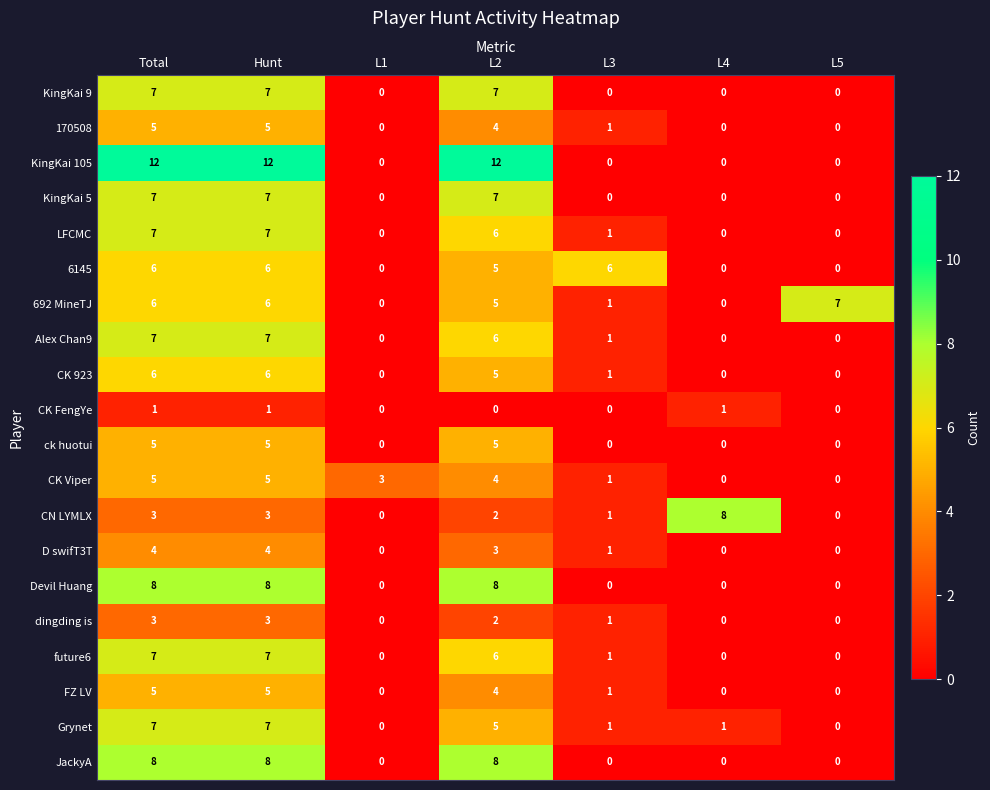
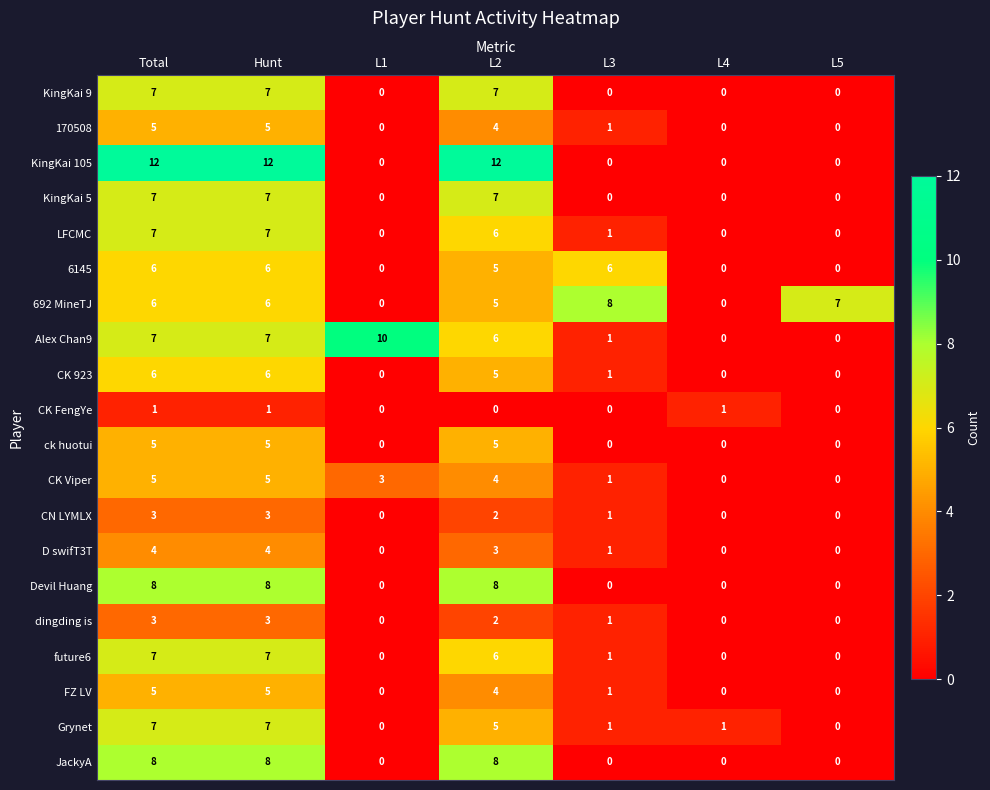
  {
    "KingKai 9": {
      "Total": 7,
      "Hunt": 7,
      "L1": 0,
      "L2": 7,
      "L3": 0,
      "L4": 0,
      "L5": 0
    },
    "170508": {
      "Total": 5,
      "Hunt": 5,
      "L1": 0,
      "L2": 4,
      "L3": 1,
      "L4": 0,
      "L5": 0
    },
    "KingKai 105": {
      "Total": 12,
      "Hunt": 12,
      "L1": 0,
      "L2": 12,
      "L3": 0,
      "L4": 0,
      "L5": 0
    },
    "KingKai 5": {
      "Total": 7,
      "Hunt": 7,
      "L1": 0,
      "L2": 7,
      "L3": 0,
      "L4": 0,
      "L5": 0
    },
    "LFCMC": {
      "Total": 7,
      "Hunt": 7,
      "L1": 0,
      "L2": 6,
      "L3": 1,
      "L4": 0,
      "L5": 0
    },
    "6145": {
      "Total": 6,
      "Hunt": 6,
      "L1": 0,
      "L2": 5,
      "L3": 6,
      "L4": 0,
      "L5": 0
    },
    "692 MineTJ": {
      "Total": 6,
      "Hunt": 6,
      "L1": 0,
      "L2": 5,
-     "L3": 1,
+     "L3": 8,
      "L4": 0,
      "L5": 7
    },
    "Alex Chan9": {
      "Total": 7,
      "Hunt": 7,
-     "L1": 0,
+     "L1": 10,
      "L2": 6,
      "L3": 1,
      "L4": 0,
      "L5": 0
    },
    "CK 923": {
      "Total": 6,
      "Hunt": 6,
      "L1": 0,
      "L2": 5,
      "L3": 1,
      "L4": 0,
      "L5": 0
    },
    "CK FengYe": {
      "Total": 1,
      "Hunt": 1,
      "L1": 0,
      "L2": 0,
      "L3": 0,
      "L4": 1,
      "L5": 0
    },
    "ck huotui": {
      "Total": 5,
      "Hunt": 5,
      "L1": 0,
      "L2": 5,
      "L3": 0,
      "L4": 0,
      "L5": 0
    },
    "CK Viper": {
      "Total": 5,
      "Hunt": 5,
      "L1": 3,
      "L2": 4,
      "L3": 1,
      "L4": 0,
      "L5": 0
    },
    "CN LYMLX": {
      "Total": 3,
      "Hunt": 3,
      "L1": 0,
      "L2": 2,
      "L3": 1,
-     "L4": 8,
+     "L4": 0,
      "L5": 0
    },
    "D swifT3T": {
      "Total": 4,
      "Hunt": 4,
      "L1": 0,
      "L2": 3,
      "L3": 1,
      "L4": 0,
      "L5": 0
    },
    "Devil Huang": {
      "Total": 8,
      "Hunt": 8,
      "L1": 0,
      "L2": 8,
      "L3": 0,
      "L4": 0,
      "L5": 0
    },
    "dingding is": {
      "Total": 3,
      "Hunt": 3,
      "L1": 0,
      "L2": 2,
      "L3": 1,
      "L4": 0,
      "L5": 0
    },
    "future6": {
      "Total": 7,
      "Hunt": 7,
      "L1": 0,
      "L2": 6,
      "L3": 1,
      "L4": 0,
      "L5": 0
    },
    "FZ LV": {
      "Total": 5,
      "Hunt": 5,
      "L1": 0,
      "L2": 4,
      "L3": 1,
      "L4": 0,
      "L5": 0
    },
    "Grynet": {
      "Total": 7,
      "Hunt": 7,
      "L1": 0,
      "L2": 5,
      "L3": 1,
      "L4": 1,
      "L5": 0
    },
    "JackyA": {
      "Total": 8,
      "Hunt": 8,
      "L1": 0,
      "L2": 8,
      "L3": 0,
      "L4": 0,
      "L5": 0
    }
  }
